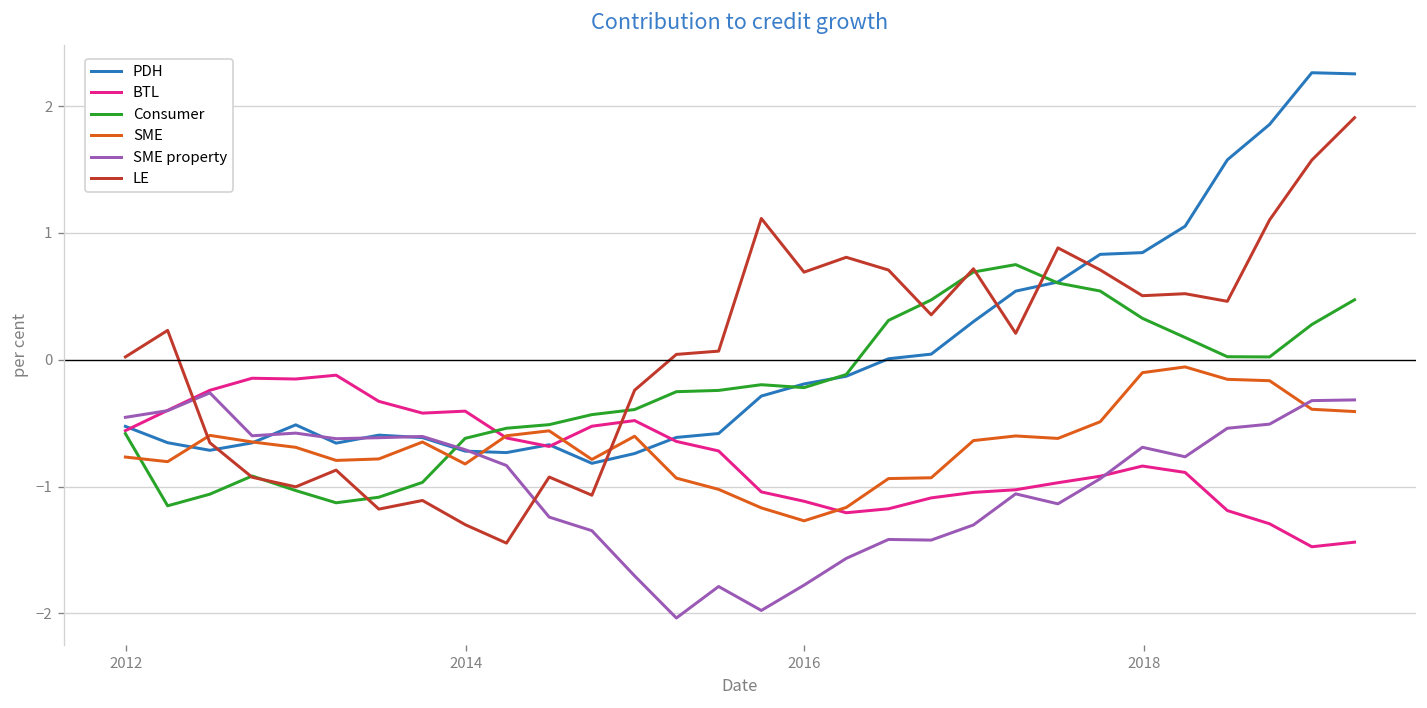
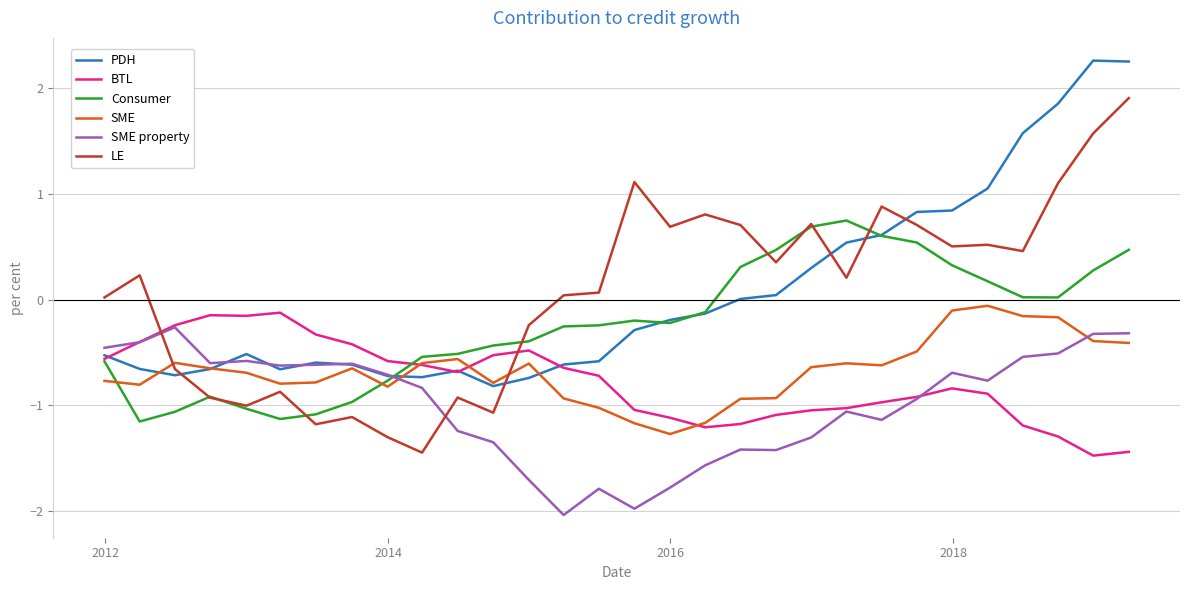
  {
    "PDH": {
      "2016": -0.19
    },
    "BTL": {
-     "2014": -0.41,
+     "2014": -0.58,
      "2016": -1.12
    },
    "Consumer": {
-     "2014": -0.62,
+     "2014": -0.77,
      "2016": -0.22
    },
    "SME property": {
      "2016": -1.78
    }
  }
